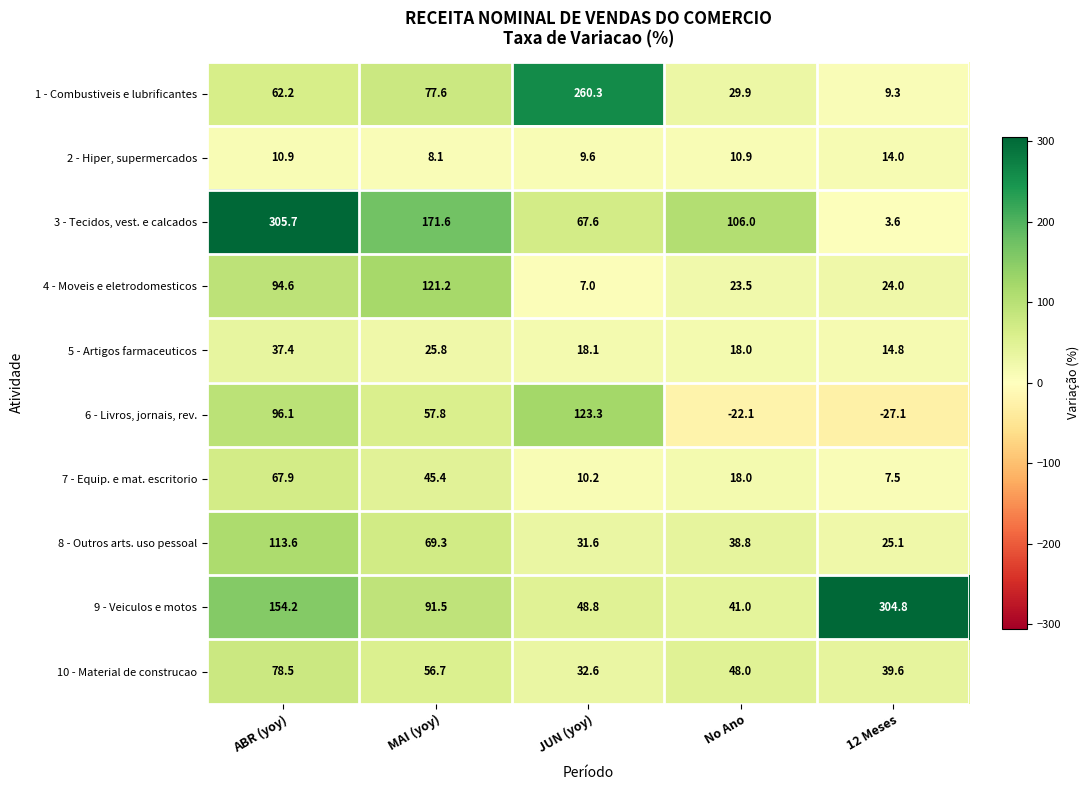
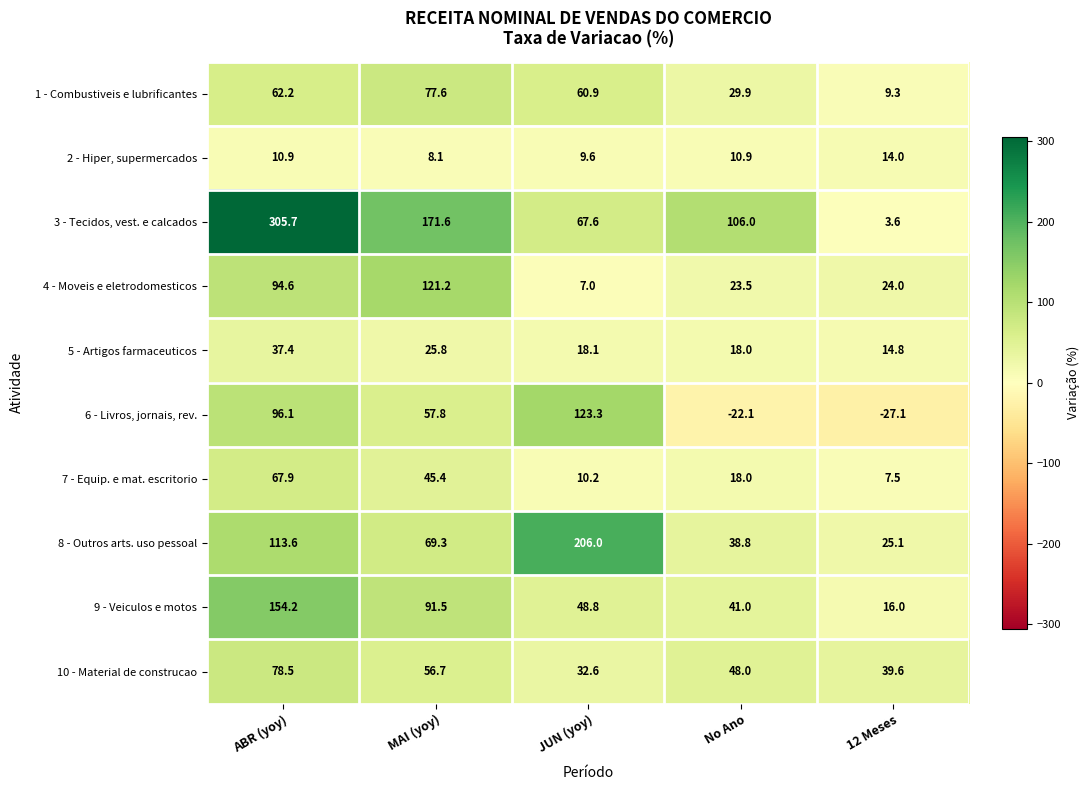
  {
    "1 - Combustiveis e lubrificantes": {
      "ABR (yoy)": 62.2,
      "MAI (yoy)": 77.6,
-     "JUN (yoy)": 260.3,
+     "JUN (yoy)": 60.9,
      "No Ano": 29.9,
      "12 Meses": 9.3
    },
    "2 - Hiper, supermercados": {
      "ABR (yoy)": 10.9,
      "MAI (yoy)": 8.1,
      "JUN (yoy)": 9.6,
      "No Ano": 10.9,
      "12 Meses": 14.0
    },
    "3 - Tecidos, vest. e calcados": {
      "ABR (yoy)": 305.7,
      "MAI (yoy)": 171.6,
      "JUN (yoy)": 67.6,
      "No Ano": 106.0,
      "12 Meses": 3.6
    },
    "4 - Moveis e eletrodomesticos": {
      "ABR (yoy)": 94.6,
      "MAI (yoy)": 121.2,
      "JUN (yoy)": 7.0,
      "No Ano": 23.5,
      "12 Meses": 24.0
    },
    "5 - Artigos farmaceuticos": {
      "ABR (yoy)": 37.4,
      "MAI (yoy)": 25.8,
      "JUN (yoy)": 18.1,
      "No Ano": 18.0,
      "12 Meses": 14.8
    },
    "6 - Livros, jornais, rev.": {
      "ABR (yoy)": 96.1,
      "MAI (yoy)": 57.8,
      "JUN (yoy)": 123.3,
      "No Ano": -22.1,
      "12 Meses": -27.1
    },
    "7 - Equip. e mat. escritorio": {
      "ABR (yoy)": 67.9,
      "MAI (yoy)": 45.4,
      "JUN (yoy)": 10.2,
      "No Ano": 18.0,
      "12 Meses": 7.5
    },
    "8 - Outros arts. uso pessoal": {
      "ABR (yoy)": 113.6,
      "MAI (yoy)": 69.3,
-     "JUN (yoy)": 31.6,
+     "JUN (yoy)": 206.0,
      "No Ano": 38.8,
      "12 Meses": 25.1
    },
    "9 - Veiculos e motos": {
      "ABR (yoy)": 154.2,
      "MAI (yoy)": 91.5,
      "JUN (yoy)": 48.8,
      "No Ano": 41.0,
-     "12 Meses": 304.8
+     "12 Meses": 16.0
    },
    "10 - Material de construcao": {
      "ABR (yoy)": 78.5,
      "MAI (yoy)": 56.7,
      "JUN (yoy)": 32.6,
      "No Ano": 48.0,
      "12 Meses": 39.6
    }
  }
